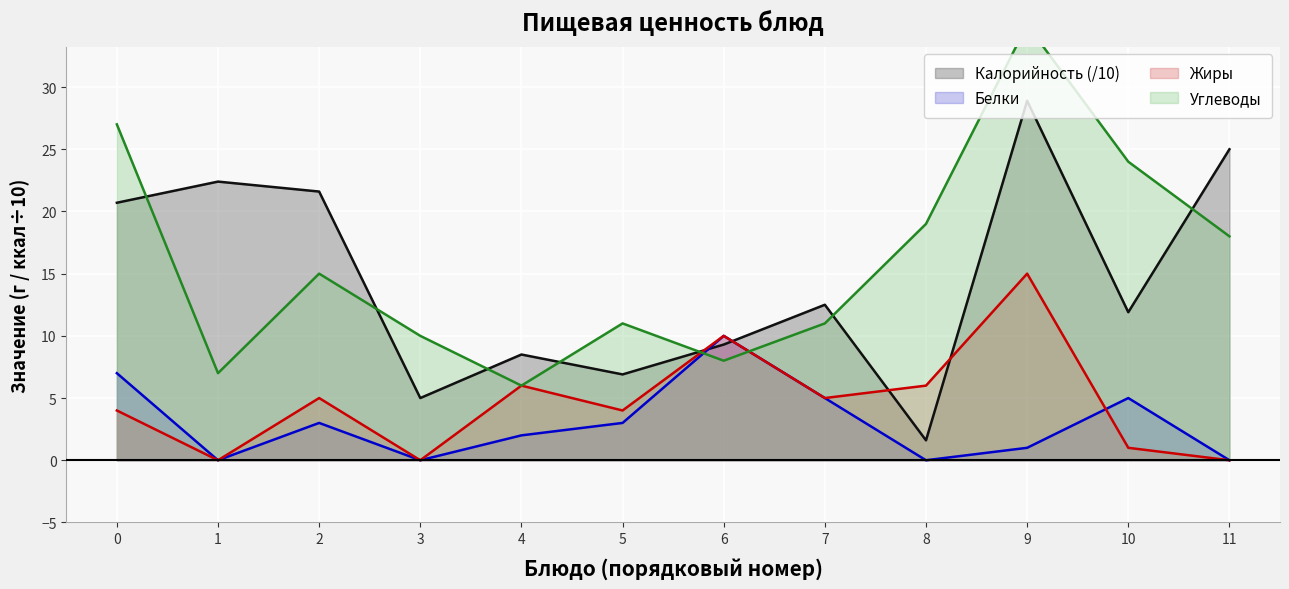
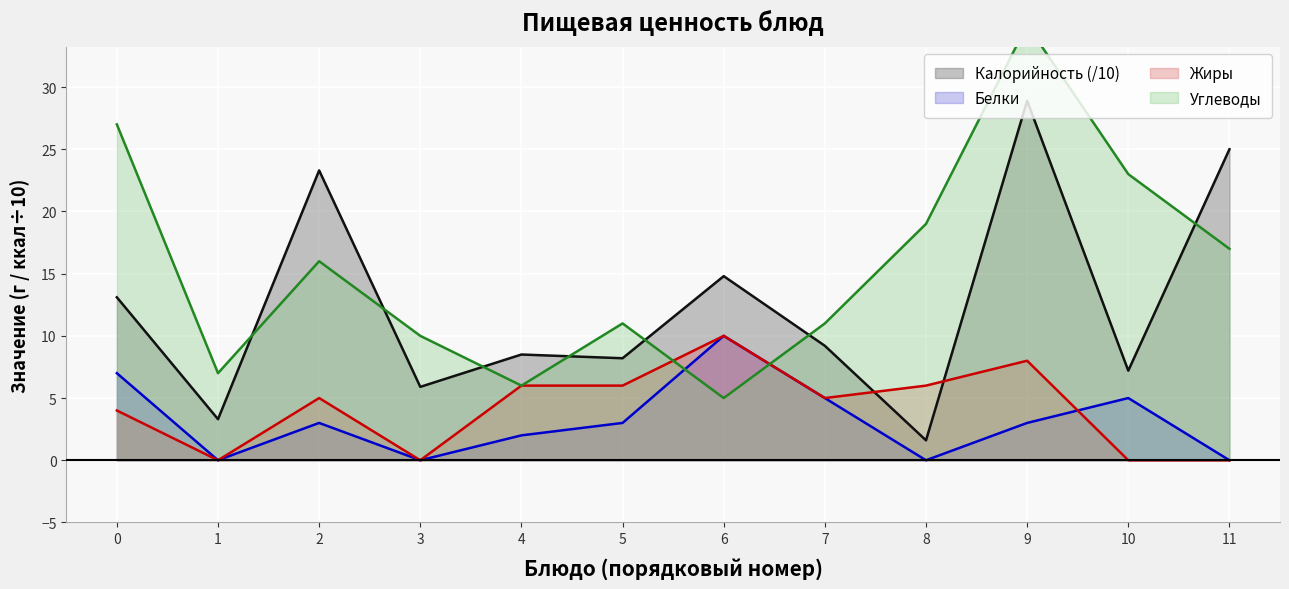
  {
    "Калорийность (/10)": {
-     "0": 20.7,
-     "1": 22.4,
-     "2": 21.6,
-     "3": 5.0,
+     "0": 13.1,
+     "1": 3.3,
+     "2": 23.3,
+     "3": 5.9,
      "4": 8.5,
-     "5": 6.9,
-     "6": 9.3,
-     "7": 12.5,
+     "5": 8.2,
+     "6": 14.8,
+     "7": 9.2,
      "8": 1.6,
-     "10": 11.9,
+     "10": 7.2,
      "11": 25.0
    },
    "Белки": {
      "0": 7,
      "2": 3,
      "4": 2,
      "5": 3,
      "8": 0,
-     "9": 1,
+     "9": 3,
      "10": 5
    },
    "Жиры": {
      "0": 4,
      "2": 5,
-     "5": 4,
+     "5": 6,
      "8": 6,
-     "9": 15,
-     "10": 1
+     "9": 8,
+     "10": 0
    },
    "Углеводы": {
      "0": 27,
      "1": 7,
-     "2": 15,
+     "2": 16,
      "3": 10,
      "5": 11,
-     "6": 8,
+     "6": 5,
      "7": 11,
      "8": 19,
-     "10": 24,
-     "11": 18
+     "10": 23,
+     "11": 17
    }
  }
